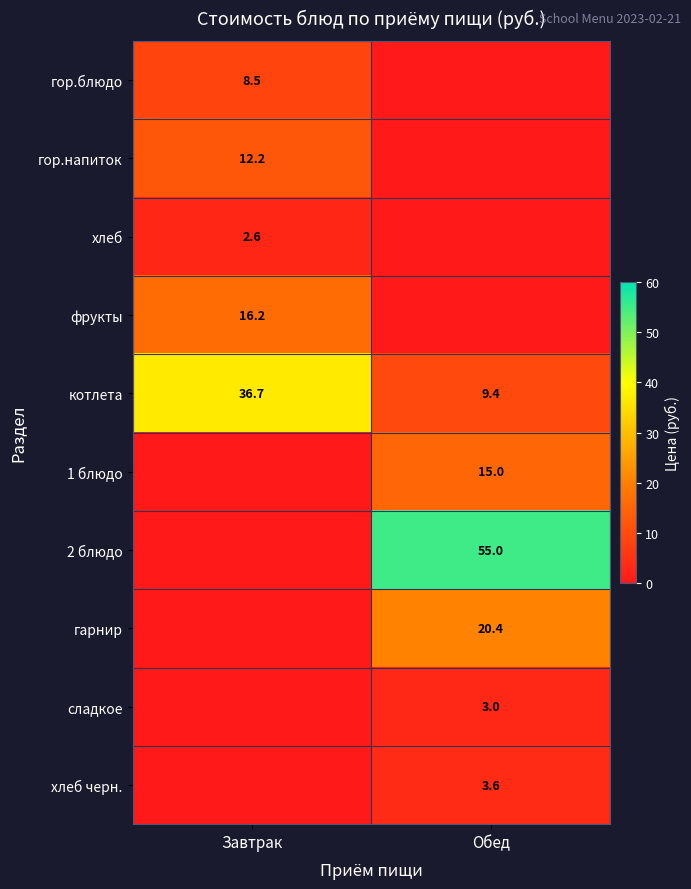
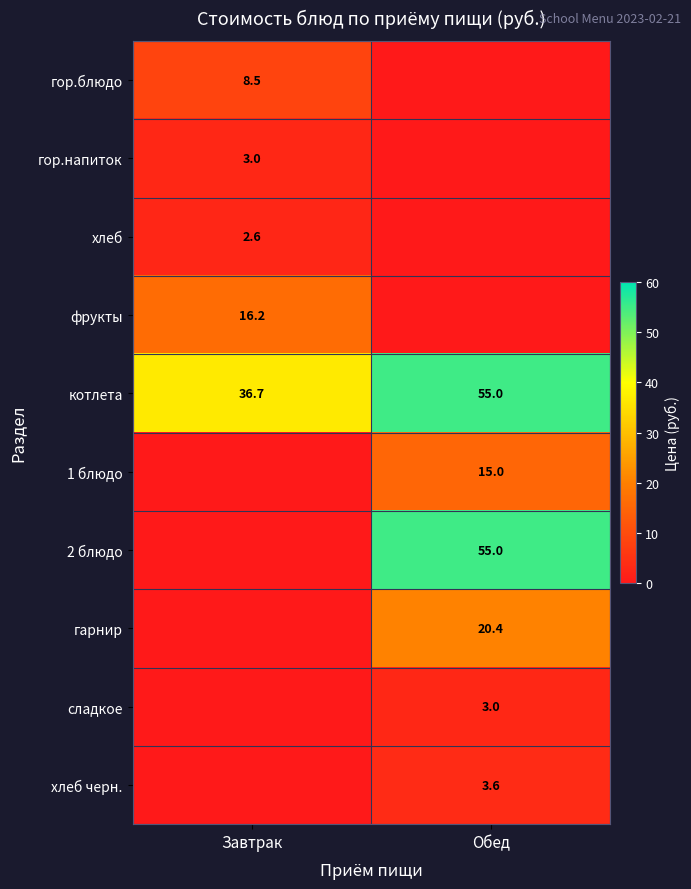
  {
    "гор.блюдо": {
      "Завтрак": 8.5
    },
    "гор.напиток": {
-     "Завтрак": 12.2
+     "Завтрак": 3.0
    },
    "хлеб": {
      "Завтрак": 2.6
    },
    "фрукты": {
      "Завтрак": 16.2
    },
    "котлета": {
      "Завтрак": 36.7,
-     "Обед": 9.4
+     "Обед": 55.0
    },
    "1 блюдо": {
      "Обед": 15.0
    },
    "2 блюдо": {
      "Обед": 55.0
    },
    "гарнир": {
      "Обед": 20.4
    },
    "сладкое": {
      "Обед": 3.0
    },
    "хлеб черн.": {
      "Обед": 3.6
    }
  }
